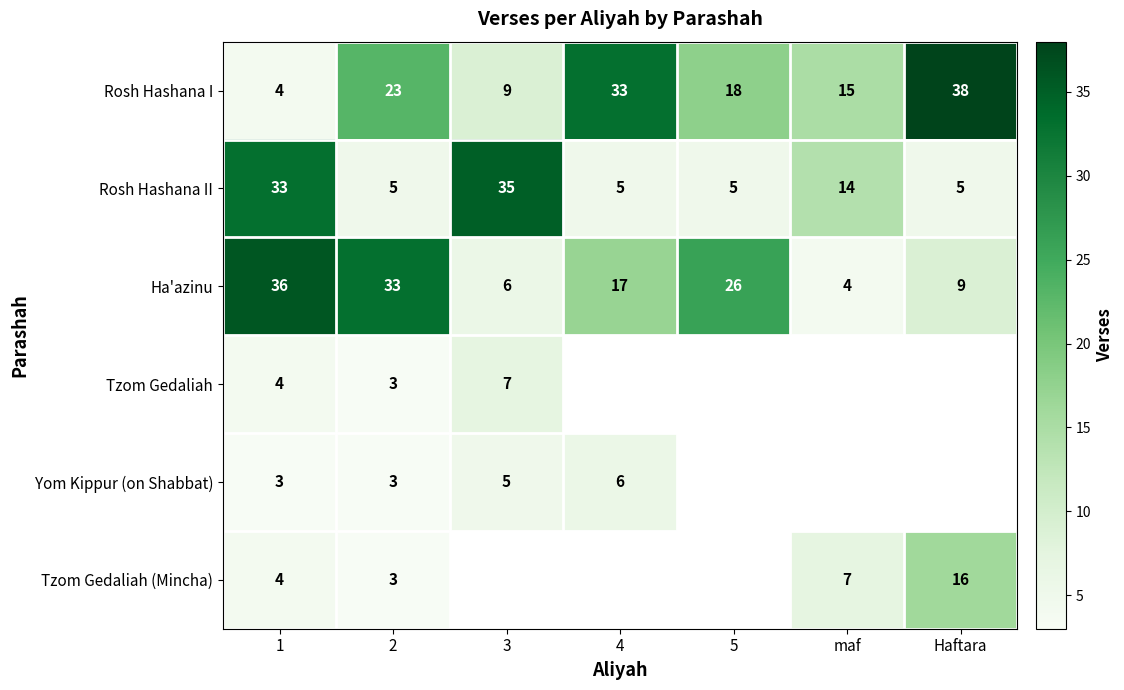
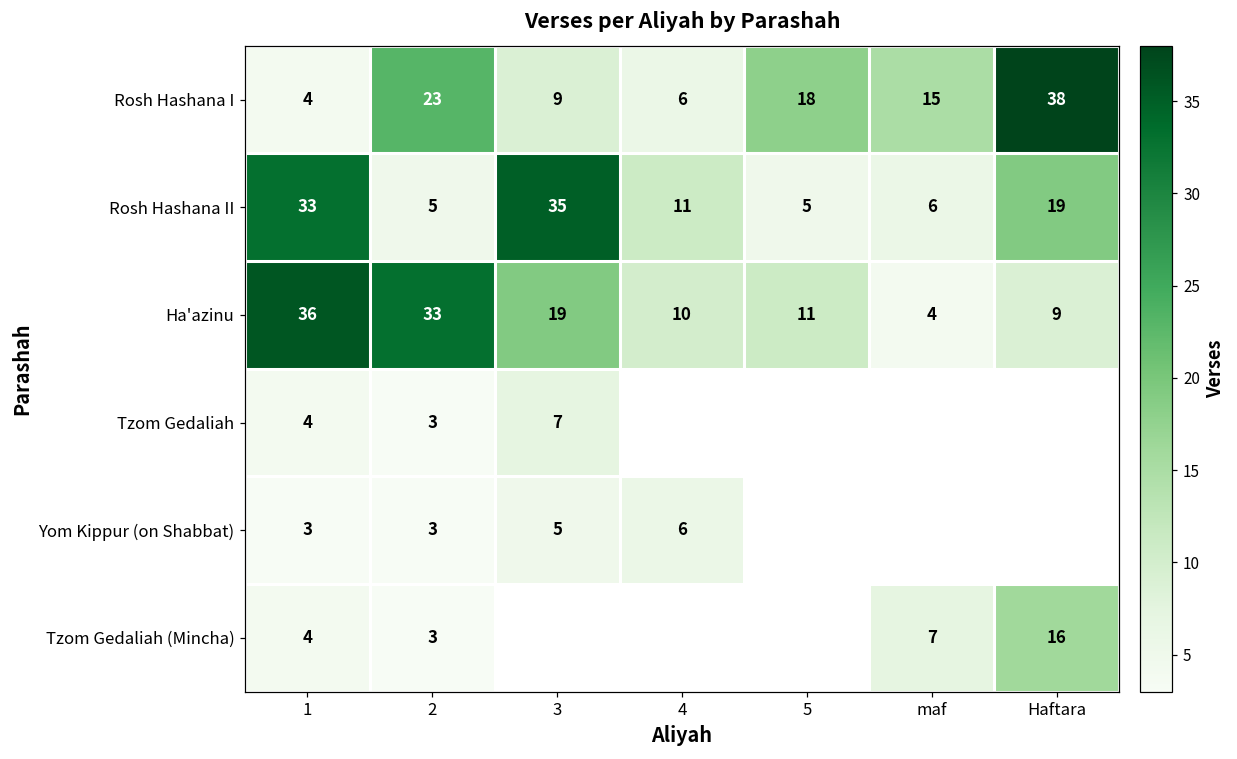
  {
    "Rosh Hashana I": {
      "1": 4,
      "2": 23,
      "3": 9,
-     "4": 33,
+     "4": 6,
      "5": 18,
      "maf": 15,
      "Haftara": 38
    },
    "Rosh Hashana II": {
      "1": 33,
      "2": 5,
      "3": 35,
-     "4": 5,
+     "4": 11,
      "5": 5,
-     "maf": 14,
-     "Haftara": 5
+     "maf": 6,
+     "Haftara": 19
    },
    "Ha'azinu": {
      "1": 36,
      "2": 33,
-     "3": 6,
-     "4": 17,
-     "5": 26,
+     "3": 19,
+     "4": 10,
+     "5": 11,
      "maf": 4,
      "Haftara": 9
    },
    "Tzom Gedaliah": {
      "1": 4,
      "2": 3,
      "3": 7
    },
    "Yom Kippur (on Shabbat)": {
      "1": 3,
      "2": 3,
      "3": 5,
      "4": 6
    },
    "Tzom Gedaliah (Mincha)": {
      "1": 4,
      "2": 3,
      "maf": 7,
      "Haftara": 16
    }
  }
